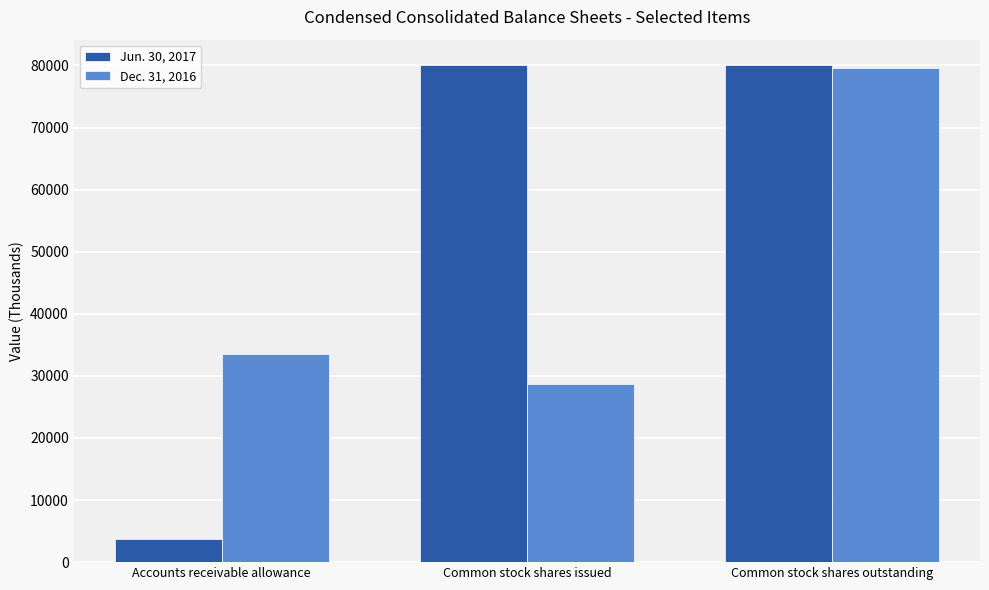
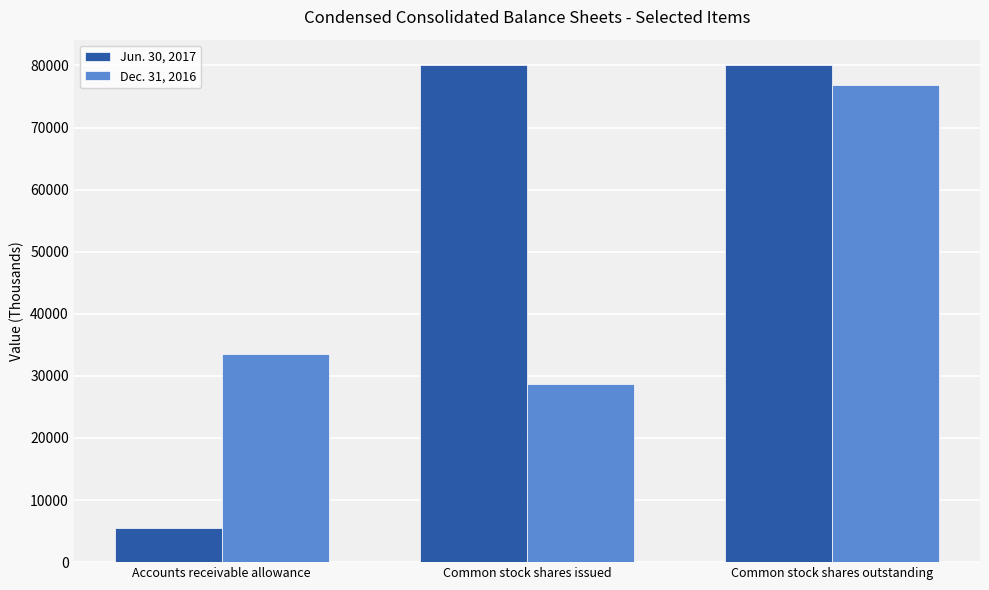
  {
    "Jun. 30, 2017": {
-     "Accounts receivable allowance": 4000,
+     "Accounts receivable allowance": 5000,
      "Common stock shares issued": 80000,
      "Common stock shares outstanding": 80000
    },
    "Dec. 31, 2016": {
      "Accounts receivable allowance": 33000,
      "Common stock shares issued": 29000,
-     "Common stock shares outstanding": 80000
+     "Common stock shares outstanding": 77000
    }
  }
